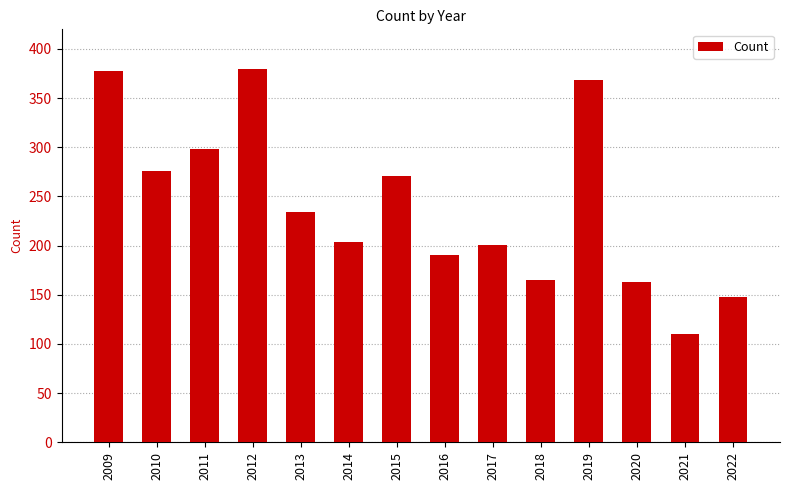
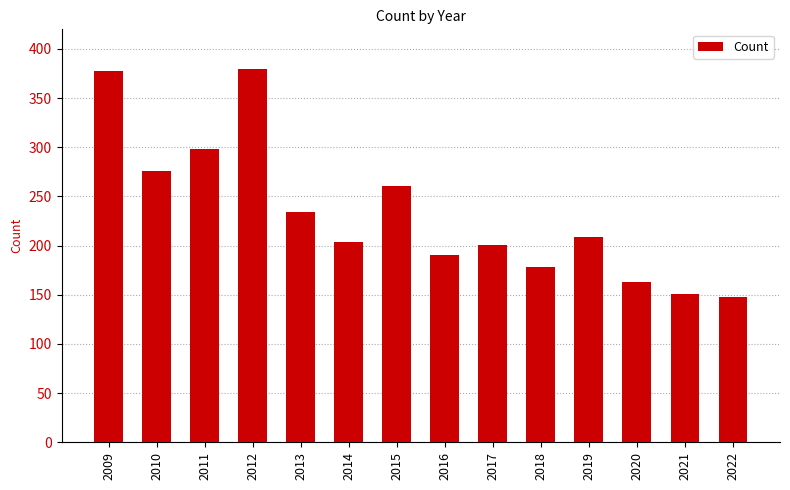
  {
    "2009": 380,
    "2010": 280,
    "2011": 300,
    "2012": 380,
    "2013": 230,
    "2014": 200,
-   "2015": 270,
+   "2015": 260,
    "2016": 190,
    "2017": 200,
-   "2018": 170,
-   "2019": 370,
+   "2018": 180,
+   "2019": 210,
    "2020": 160,
-   "2021": 110,
+   "2021": 150,
    "2022": 150
  }
